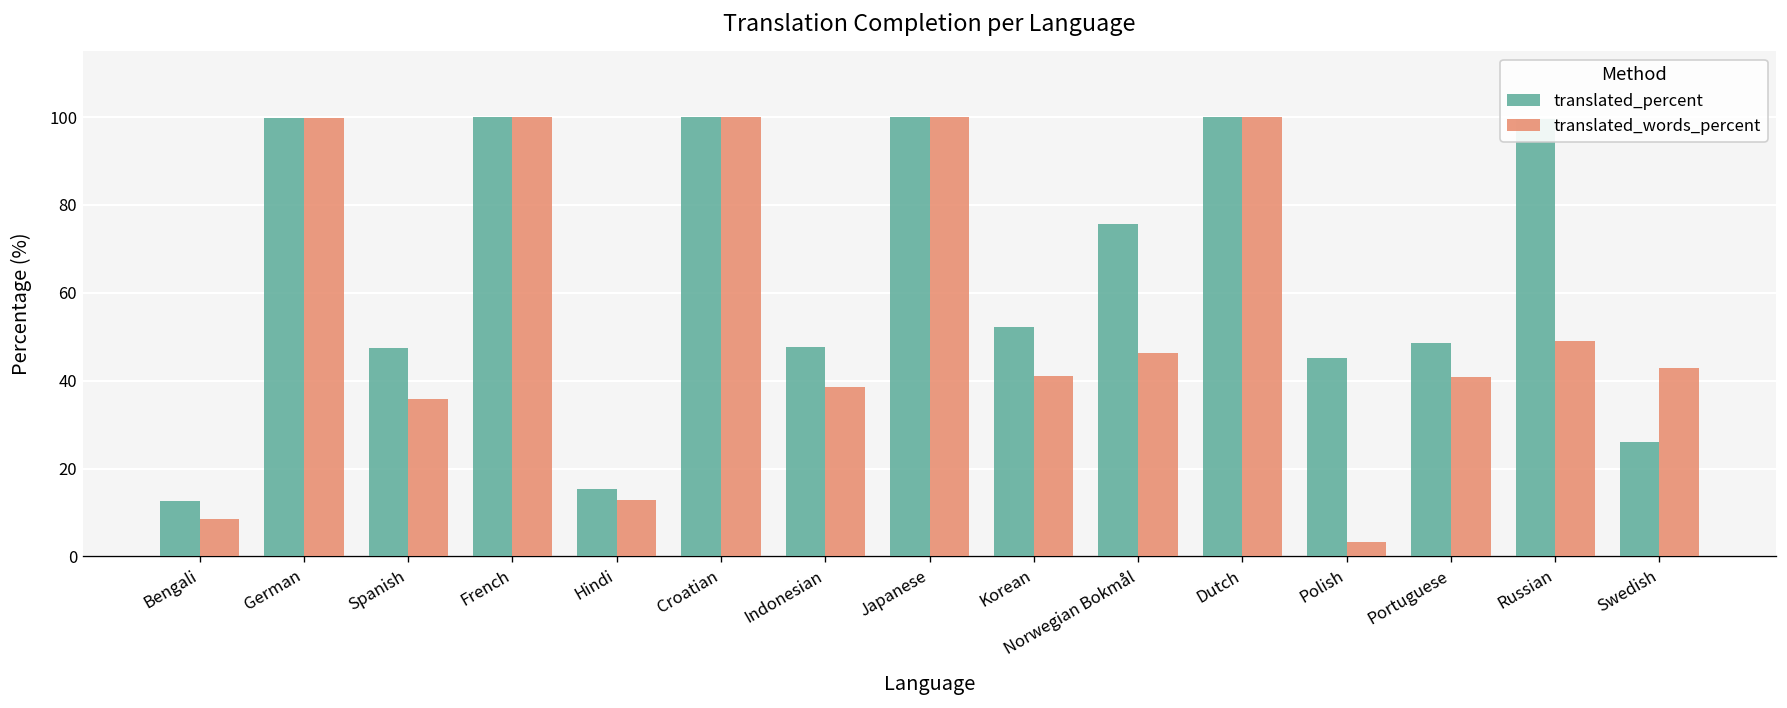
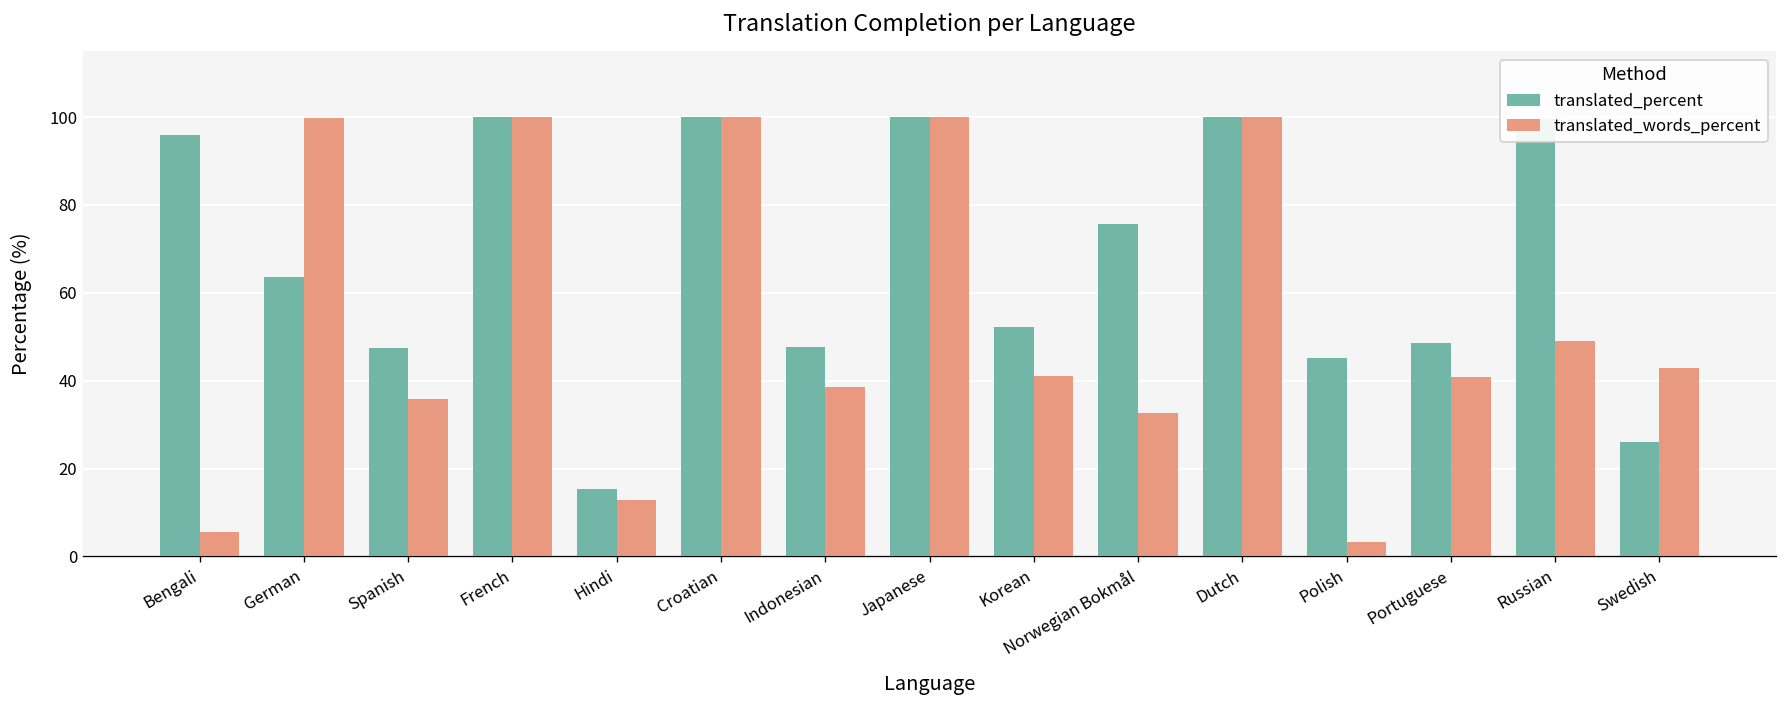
  {
    "translated_percent": {
-     "Bengali": 13,
-     "German": 100,
+     "Bengali": 96,
+     "German": 64,
      "Spanish": 47,
      "French": 100,
      "Hindi": 15,
      "Croatian": 100,
      "Indonesian": 48,
      "Japanese": 100,
      "Korean": 52,
      "Norwegian Bokmål": 76,
      "Dutch": 100,
      "Polish": 45,
      "Portuguese": 49,
      "Swedish": 26
    },
    "translated_words_percent": {
-     "Bengali": 9,
+     "Bengali": 6,
      "German": 100,
      "Spanish": 36,
      "French": 100,
      "Hindi": 13,
      "Croatian": 100,
      "Indonesian": 39,
      "Japanese": 100,
      "Korean": 41,
-     "Norwegian Bokmål": 46,
+     "Norwegian Bokmål": 33,
      "Dutch": 100,
      "Polish": 3,
      "Portuguese": 41,
      "Russian": 49,
      "Swedish": 43
    }
  }
